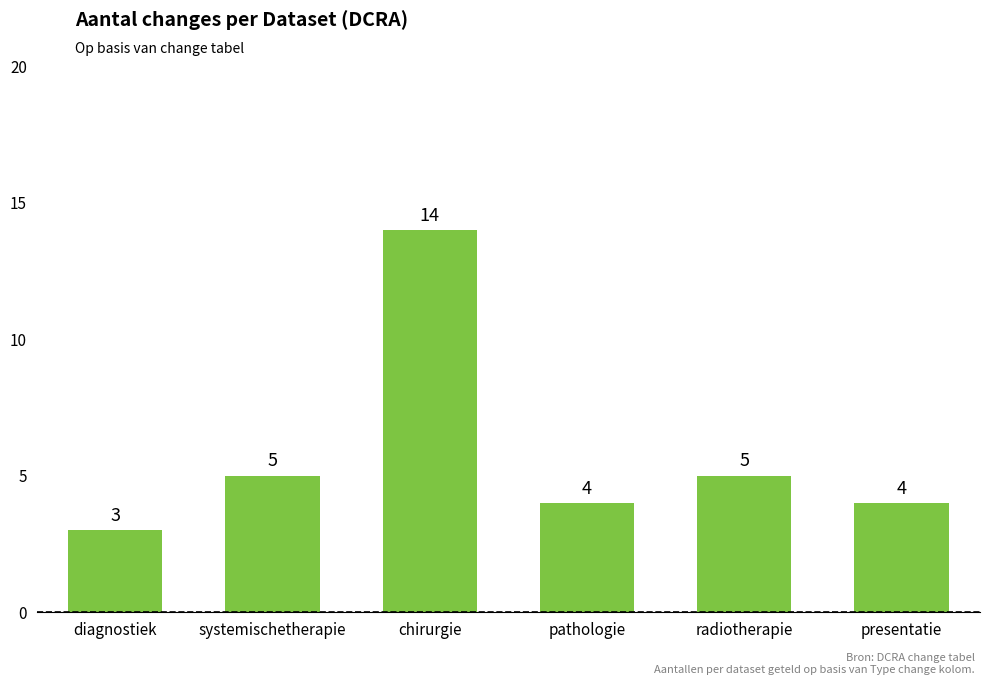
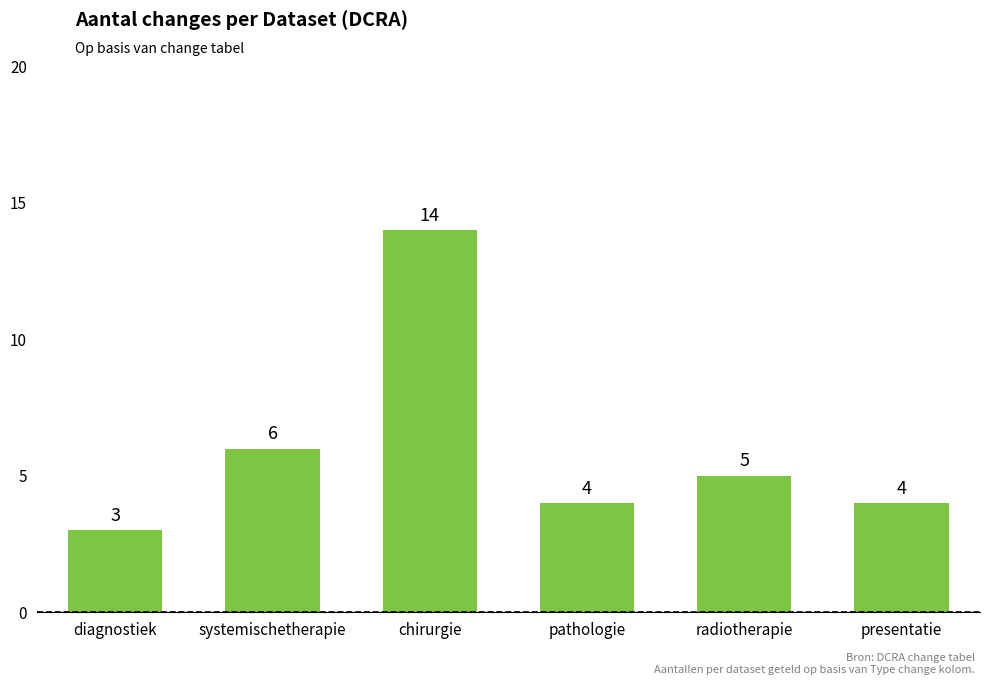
  {
    "diagnostiek": 3,
-   "systemischetherapie": 5,
+   "systemischetherapie": 6,
    "chirurgie": 14,
    "pathologie": 4,
    "radiotherapie": 5,
    "presentatie": 4
  }
